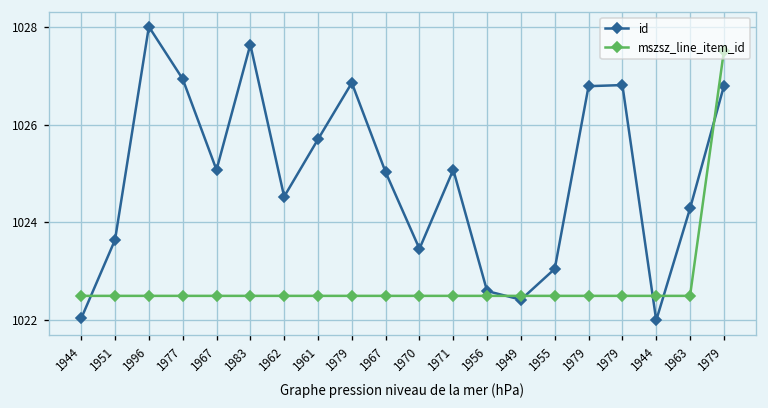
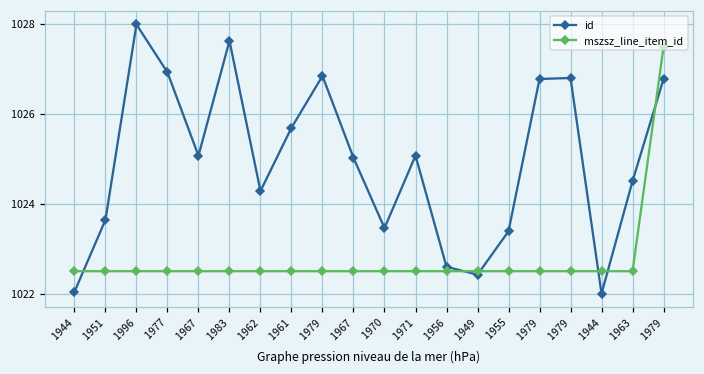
  {
    "id": {
      "1951": 1023.6,
      "1996": 1028.0,
      "1977": 1026.9,
      "1983": 1027.6,
-     "1962": 1024.5,
+     "1962": 1024.3,
      "1961": 1025.7,
      "1970": 1023.5,
      "1971": 1025.1,
      "1956": 1022.6,
      "1949": 1022.4,
-     "1955": 1023.1,
-     "1963": 1024.3
+     "1955": 1023.4,
+     "1963": 1024.5
    },
    "mszsz_line_item_id": {
      "1951": 1022.5,
      "1996": 1022.5,
      "1977": 1022.5,
      "1983": 1022.5,
      "1962": 1022.5,
      "1961": 1022.5,
      "1970": 1022.5,
      "1971": 1022.5,
      "1956": 1022.5,
      "1949": 1022.5,
      "1955": 1022.5,
      "1963": 1022.5
    }
  }
